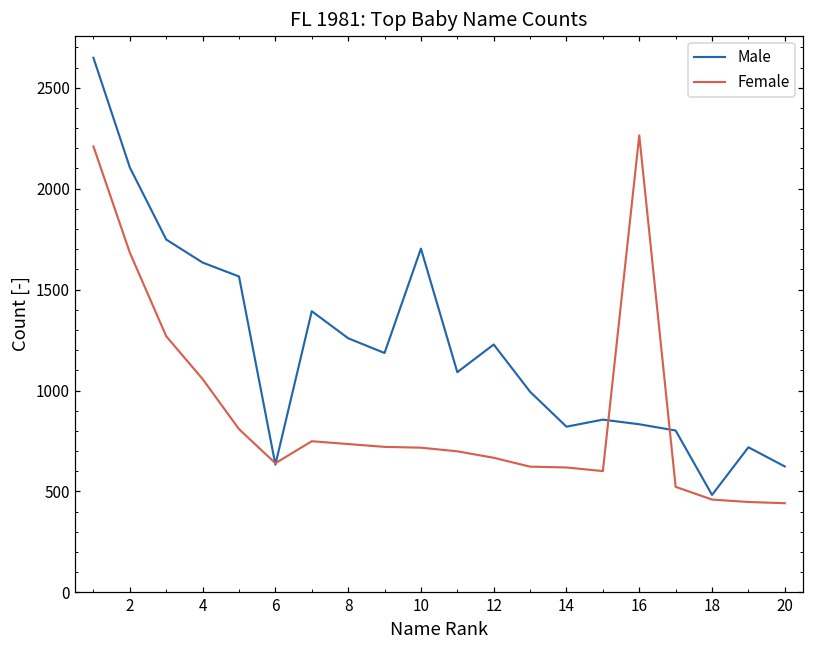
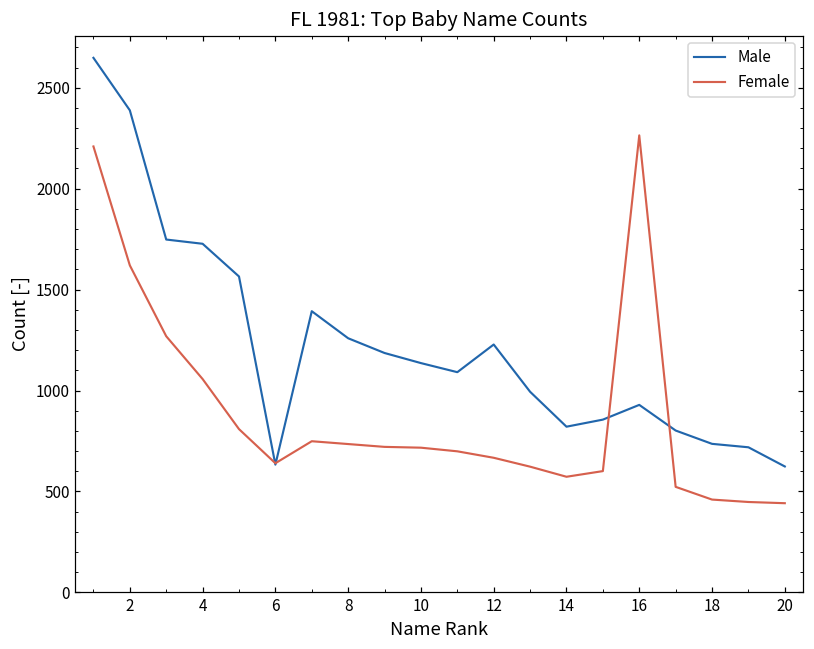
  {
    "Male": {
-     "2": 2110,
-     "4": 1630,
+     "2": 2390,
+     "4": 1730,
      "8": 1260,
-     "10": 1700,
+     "10": 1140,
      "12": 1230,
      "14": 820,
-     "16": 830,
-     "18": 480,
+     "16": 930,
+     "18": 740,
      "20": 620
    },
    "Female": {
-     "2": 1680,
+     "2": 1620,
      "4": 1060,
      "8": 740,
      "10": 720,
      "12": 670,
-     "14": 620,
+     "14": 570,
      "16": 2260,
      "18": 460,
      "20": 440
    }
  }
